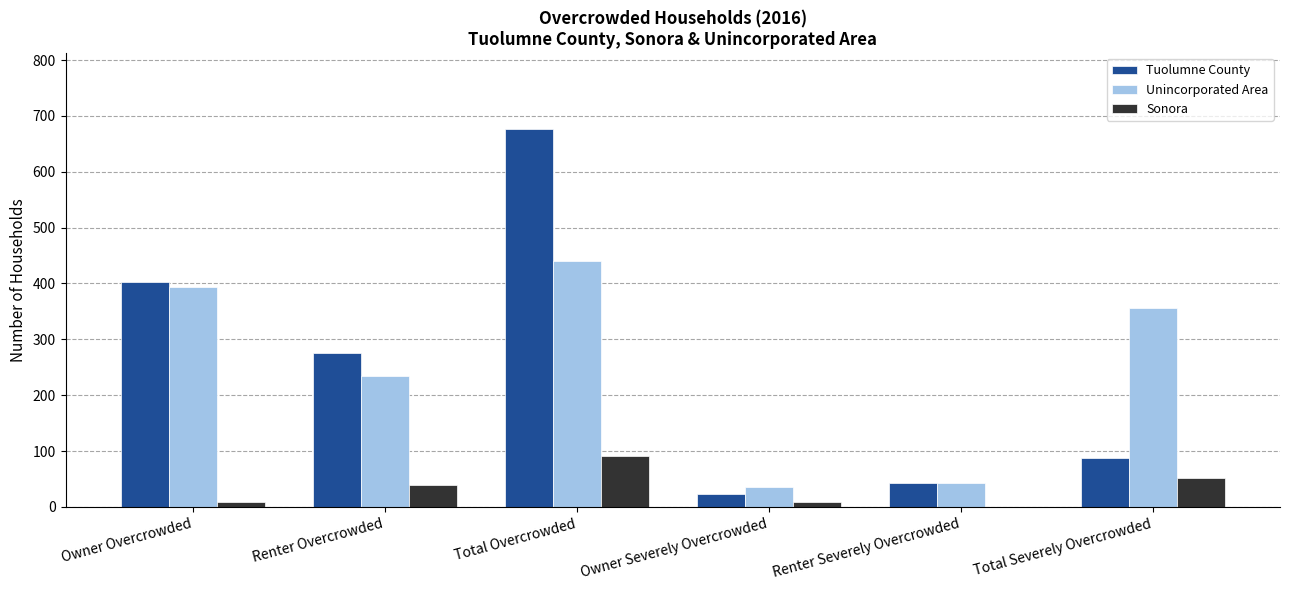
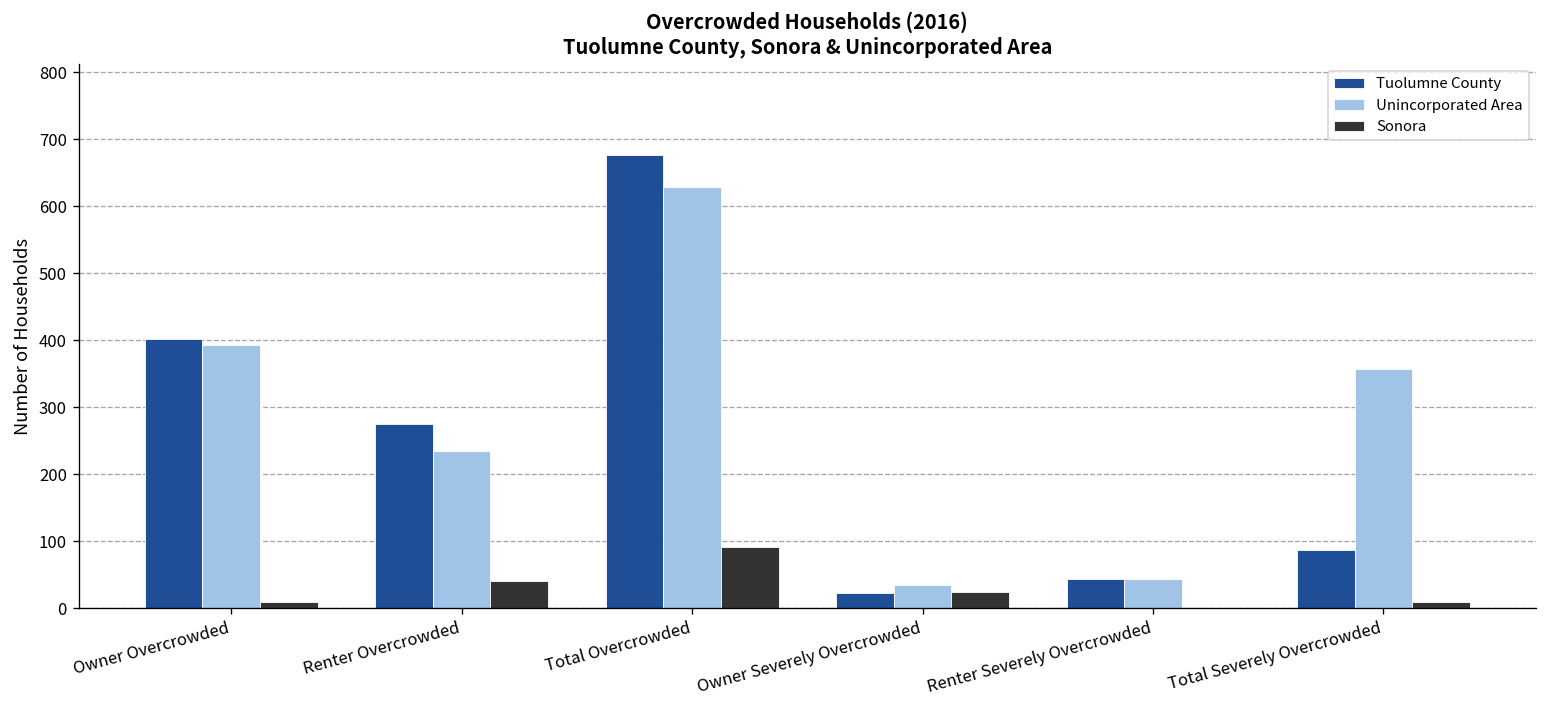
  {
    "Tuolumne County": {
      "Owner Overcrowded": 400,
      "Renter Overcrowded": 280,
      "Total Overcrowded": 680,
      "Owner Severely Overcrowded": 20,
      "Renter Severely Overcrowded": 40,
      "Total Severely Overcrowded": 90
    },
    "Unincorporated Area": {
      "Owner Overcrowded": 390,
      "Renter Overcrowded": 240,
-     "Total Overcrowded": 440,
+     "Total Overcrowded": 630,
      "Owner Severely Overcrowded": 40,
      "Renter Severely Overcrowded": 40,
      "Total Severely Overcrowded": 360
    },
    "Sonora": {
      "Owner Overcrowded": 10,
      "Renter Overcrowded": 40,
      "Total Overcrowded": 90,
-     "Owner Severely Overcrowded": 10,
+     "Owner Severely Overcrowded": 20,
      "Renter Severely Overcrowded": 0,
-     "Total Severely Overcrowded": 50
+     "Total Severely Overcrowded": 10
    }
  }
